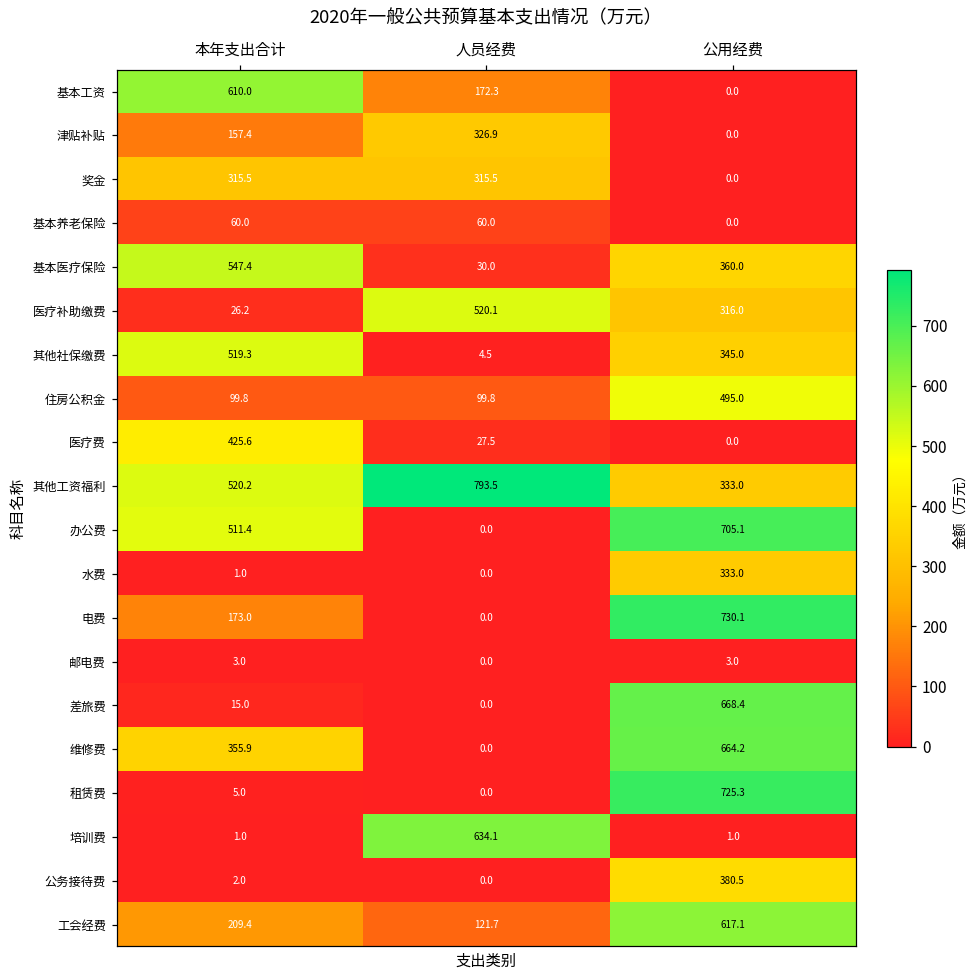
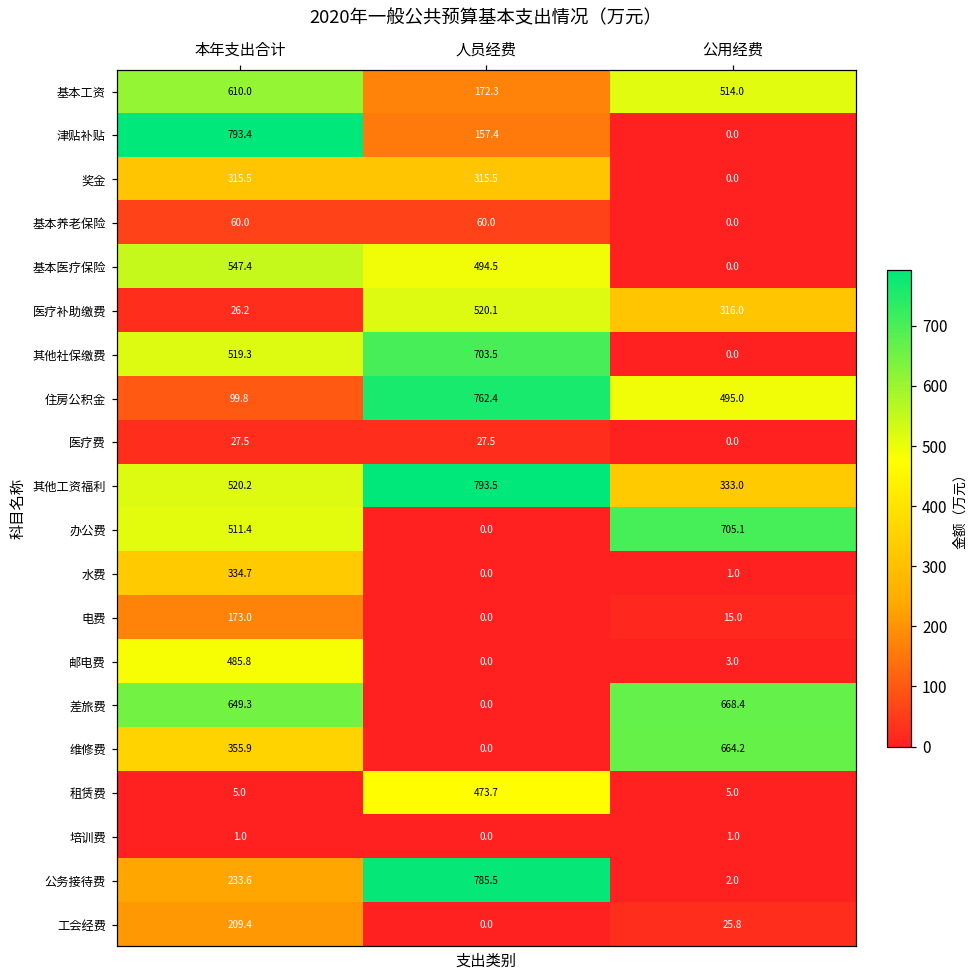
  {
    "基本工资": {
      "本年支出合计": 610.0,
      "人员经费": 172.3,
-     "公用经费": 0.0
+     "公用经费": 514.0
    },
    "津贴补贴": {
-     "本年支出合计": 157.4,
-     "人员经费": 326.9,
+     "本年支出合计": 793.4,
+     "人员经费": 157.4,
      "公用经费": 0.0
    },
    "奖金": {
      "本年支出合计": 315.5,
      "人员经费": 315.5,
      "公用经费": 0.0
    },
    "基本养老保险": {
      "本年支出合计": 60.0,
      "人员经费": 60.0,
      "公用经费": 0.0
    },
    "基本医疗保险": {
      "本年支出合计": 547.4,
-     "人员经费": 30.0,
-     "公用经费": 360.0
+     "人员经费": 494.5,
+     "公用经费": 0.0
    },
    "医疗补助缴费": {
      "本年支出合计": 26.2,
      "人员经费": 520.1,
      "公用经费": 316.0
    },
    "其他社保缴费": {
      "本年支出合计": 519.3,
-     "人员经费": 4.5,
-     "公用经费": 345.0
+     "人员经费": 703.5,
+     "公用经费": 0.0
    },
    "住房公积金": {
      "本年支出合计": 99.8,
-     "人员经费": 99.8,
+     "人员经费": 762.4,
      "公用经费": 495.0
    },
    "医疗费": {
-     "本年支出合计": 425.6,
+     "本年支出合计": 27.5,
      "人员经费": 27.5,
      "公用经费": 0.0
    },
    "其他工资福利": {
      "本年支出合计": 520.2,
      "人员经费": 793.5,
      "公用经费": 333.0
    },
    "办公费": {
      "本年支出合计": 511.4,
      "人员经费": 0.0,
      "公用经费": 705.1
    },
    "水费": {
-     "本年支出合计": 1.0,
+     "本年支出合计": 334.7,
      "人员经费": 0.0,
-     "公用经费": 333.0
+     "公用经费": 1.0
    },
    "电费": {
      "本年支出合计": 173.0,
      "人员经费": 0.0,
-     "公用经费": 730.1
+     "公用经费": 15.0
    },
    "邮电费": {
-     "本年支出合计": 3.0,
+     "本年支出合计": 485.8,
      "人员经费": 0.0,
      "公用经费": 3.0
    },
    "差旅费": {
-     "本年支出合计": 15.0,
+     "本年支出合计": 649.3,
      "人员经费": 0.0,
      "公用经费": 668.4
    },
    "维修费": {
      "本年支出合计": 355.9,
      "人员经费": 0.0,
      "公用经费": 664.2
    },
    "租赁费": {
      "本年支出合计": 5.0,
-     "人员经费": 0.0,
-     "公用经费": 725.3
+     "人员经费": 473.7,
+     "公用经费": 5.0
    },
    "培训费": {
      "本年支出合计": 1.0,
-     "人员经费": 634.1,
+     "人员经费": 0.0,
      "公用经费": 1.0
    },
    "公务接待费": {
-     "本年支出合计": 2.0,
-     "人员经费": 0.0,
-     "公用经费": 380.5
+     "本年支出合计": 233.6,
+     "人员经费": 785.5,
+     "公用经费": 2.0
    },
    "工会经费": {
      "本年支出合计": 209.4,
-     "人员经费": 121.7,
-     "公用经费": 617.1
+     "人员经费": 0.0,
+     "公用经费": 25.8
    }
  }
